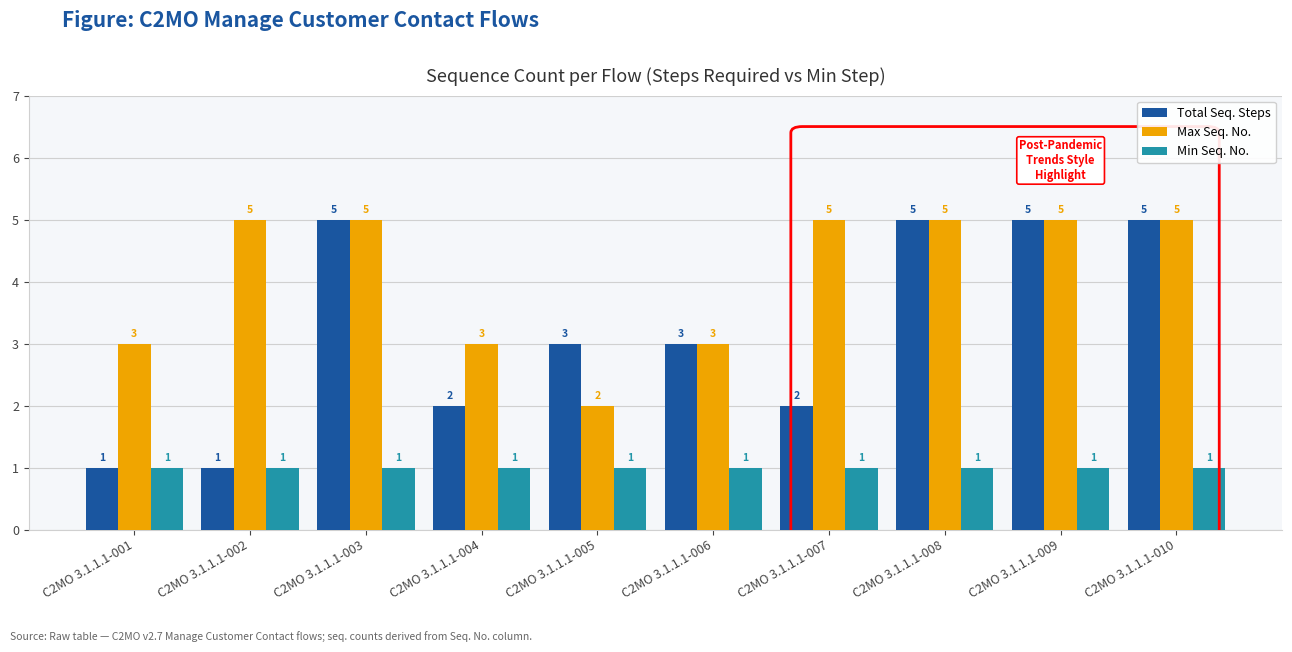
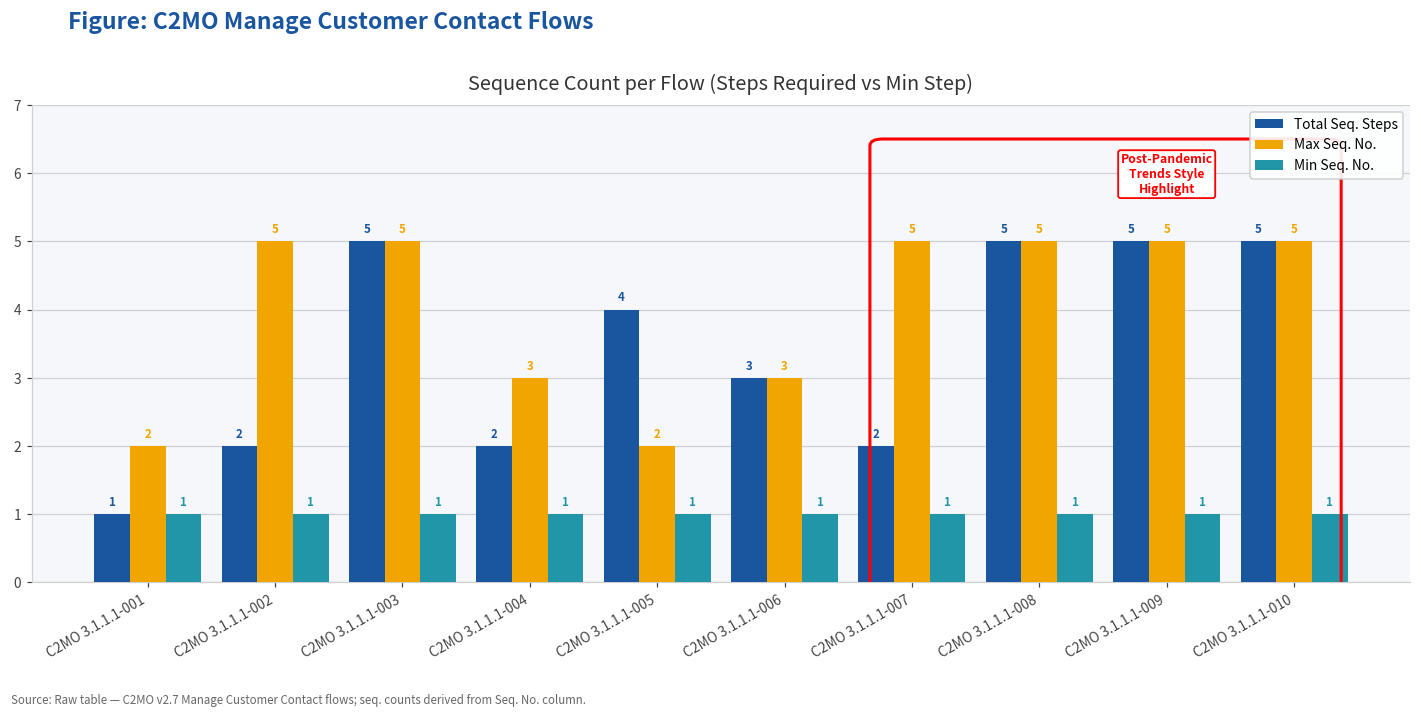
  {
    "Total Seq. Steps": {
      "C2MO 3.1.1.1-001": 1,
-     "C2MO 3.1.1.1-002": 1,
+     "C2MO 3.1.1.1-002": 2,
      "C2MO 3.1.1.1-003": 5,
      "C2MO 3.1.1.1-004": 2,
-     "C2MO 3.1.1.1-005": 3,
+     "C2MO 3.1.1.1-005": 4,
      "C2MO 3.1.1.1-006": 3,
      "C2MO 3.1.1.1-007": 2,
      "C2MO 3.1.1.1-008": 5,
      "C2MO 3.1.1.1-009": 5,
      "C2MO 3.1.1.1-010": 5
    },
    "Max Seq. No.": {
-     "C2MO 3.1.1.1-001": 3,
+     "C2MO 3.1.1.1-001": 2,
      "C2MO 3.1.1.1-002": 5,
      "C2MO 3.1.1.1-003": 5,
      "C2MO 3.1.1.1-004": 3,
      "C2MO 3.1.1.1-005": 2,
      "C2MO 3.1.1.1-006": 3,
      "C2MO 3.1.1.1-007": 5,
      "C2MO 3.1.1.1-008": 5,
      "C2MO 3.1.1.1-009": 5,
      "C2MO 3.1.1.1-010": 5
    },
    "Min Seq. No.": {
      "C2MO 3.1.1.1-001": 1,
      "C2MO 3.1.1.1-002": 1,
      "C2MO 3.1.1.1-003": 1,
      "C2MO 3.1.1.1-004": 1,
      "C2MO 3.1.1.1-005": 1,
      "C2MO 3.1.1.1-006": 1,
      "C2MO 3.1.1.1-007": 1,
      "C2MO 3.1.1.1-008": 1,
      "C2MO 3.1.1.1-009": 1,
      "C2MO 3.1.1.1-010": 1
    }
  }
